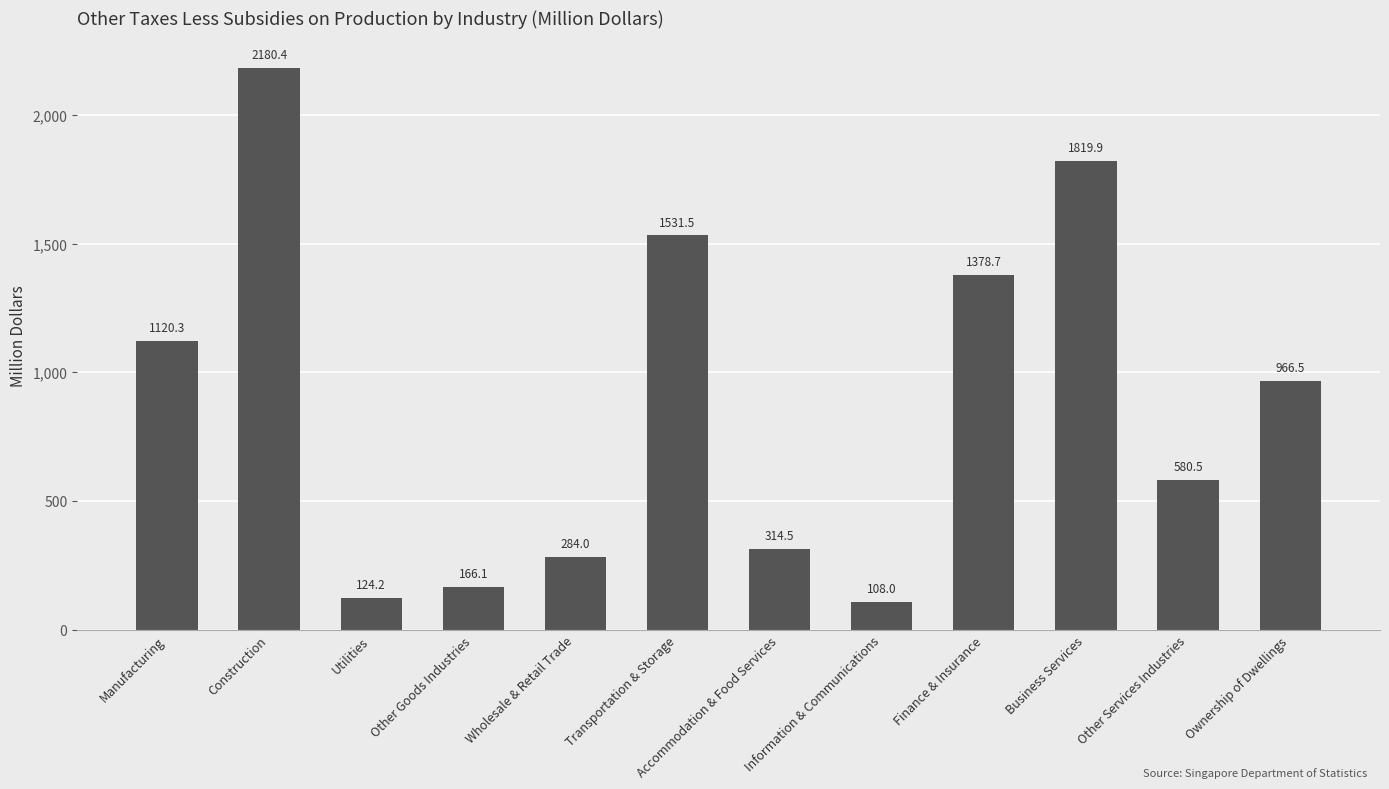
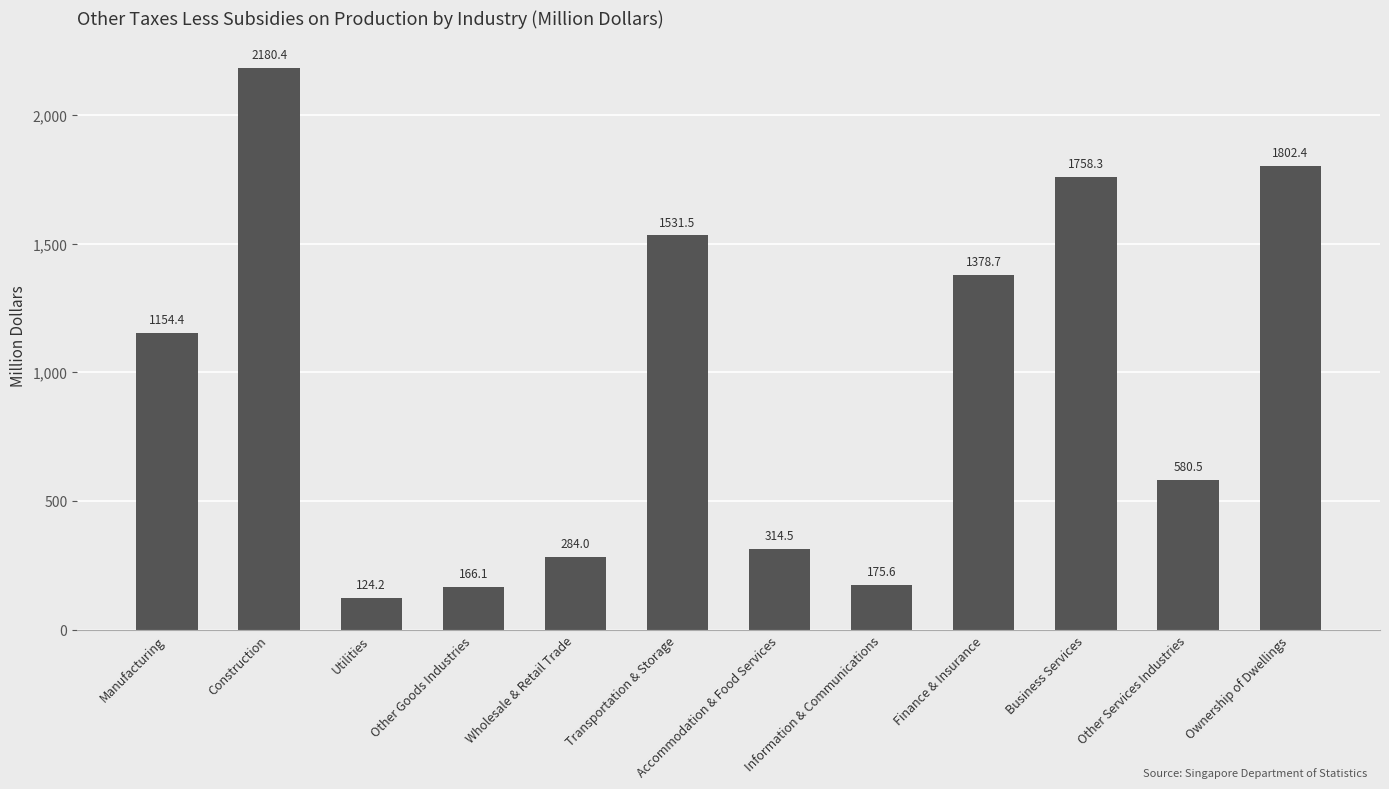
  {
-   "Manufacturing": 1120.3,
+   "Manufacturing": 1154.4,
    "Construction": 2180.4,
    "Utilities": 124.2,
    "Other Goods Industries": 166.1,
    "Wholesale & Retail Trade": 284.0,
    "Transportation & Storage": 1531.5,
    "Accommodation & Food Services": 314.5,
-   "Information & Communications": 108.0,
+   "Information & Communications": 175.6,
    "Finance & Insurance": 1378.7,
-   "Business Services": 1819.9,
+   "Business Services": 1758.3,
    "Other Services Industries": 580.5,
-   "Ownership of Dwellings": 966.5
+   "Ownership of Dwellings": 1802.4
  }
